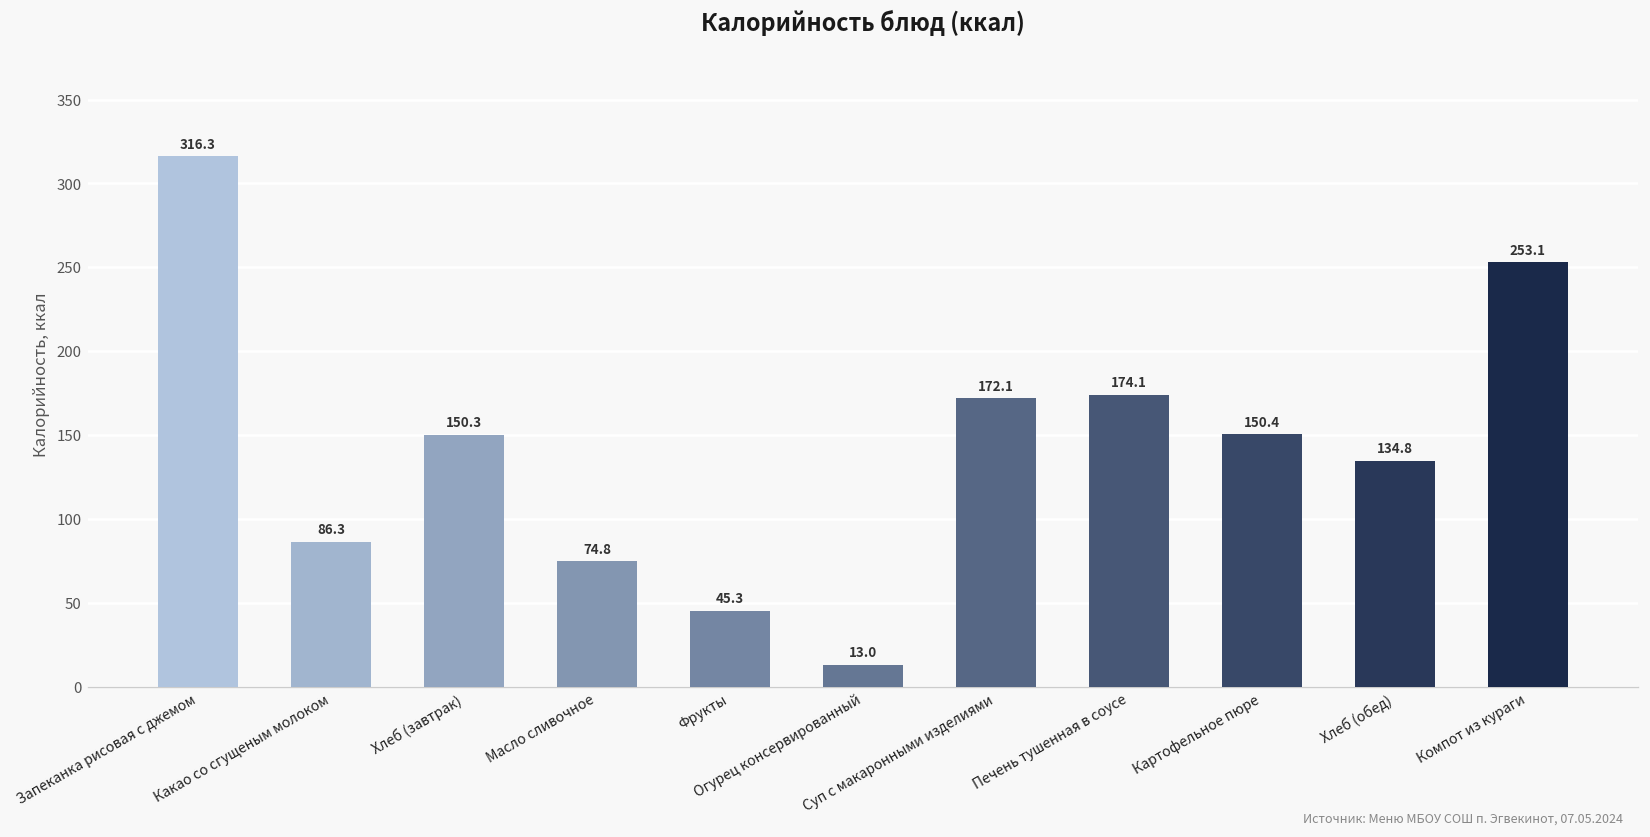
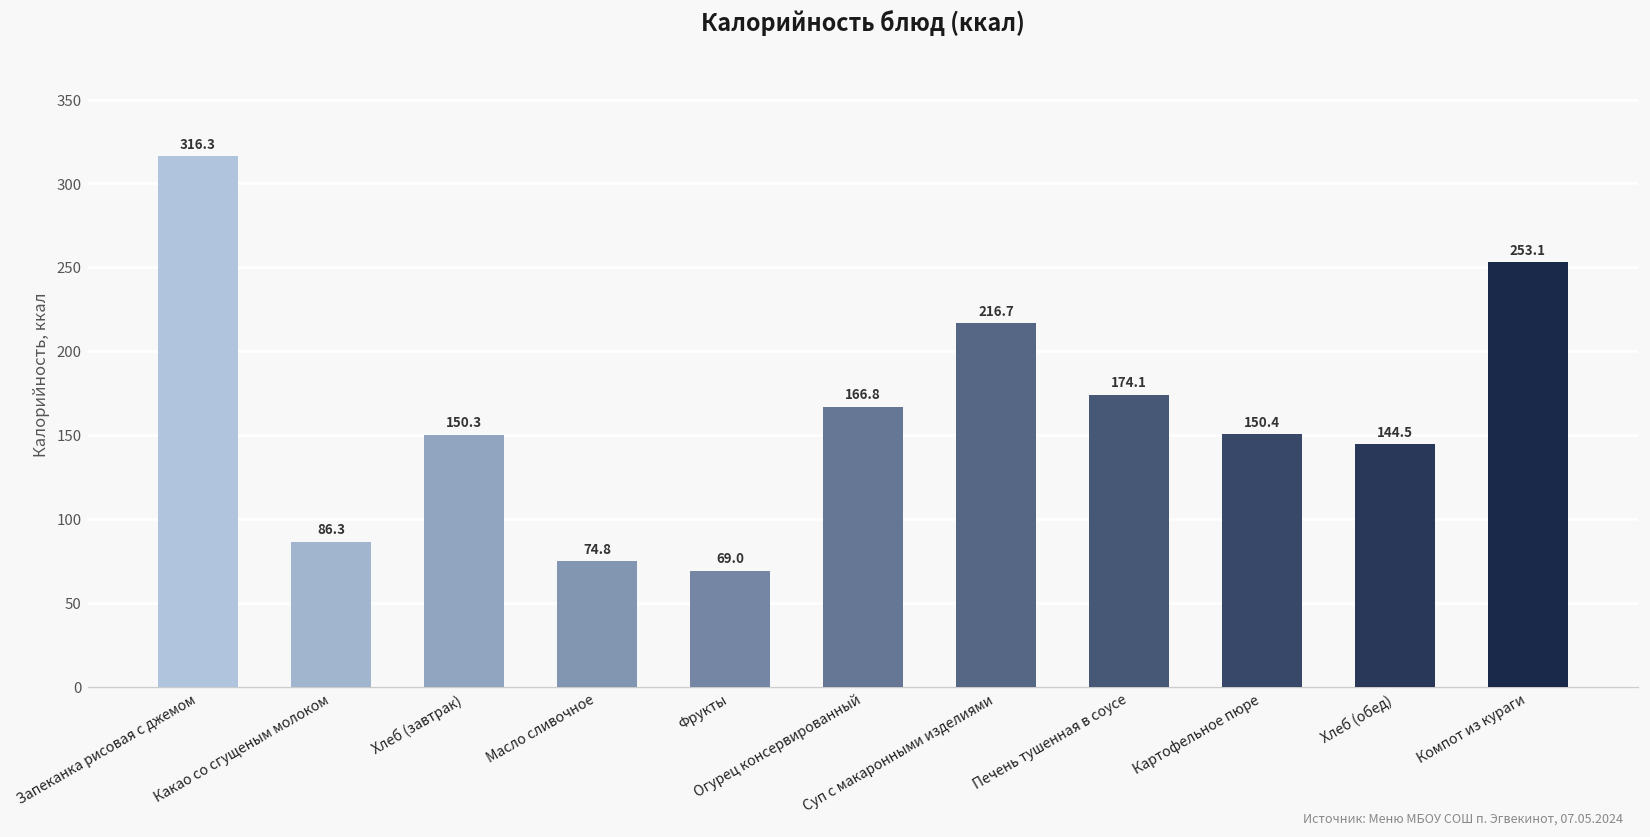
  {
    "Запеканка рисовая с джемом": 316.3,
    "Какао со сгущеным молоком": 86.3,
    "Хлеб (завтрак)": 150.3,
    "Масло сливочное": 74.8,
-   "Фрукты": 45.3,
-   "Огурец консервированный": 13.0,
-   "Суп с макаронными изделиями": 172.1,
+   "Фрукты": 69.0,
+   "Огурец консервированный": 166.8,
+   "Суп с макаронными изделиями": 216.7,
    "Печень тушенная в соусе": 174.1,
    "Картофельное пюре": 150.4,
-   "Хлеб (обед)": 134.8,
+   "Хлеб (обед)": 144.5,
    "Компот из кураги": 253.1
  }
